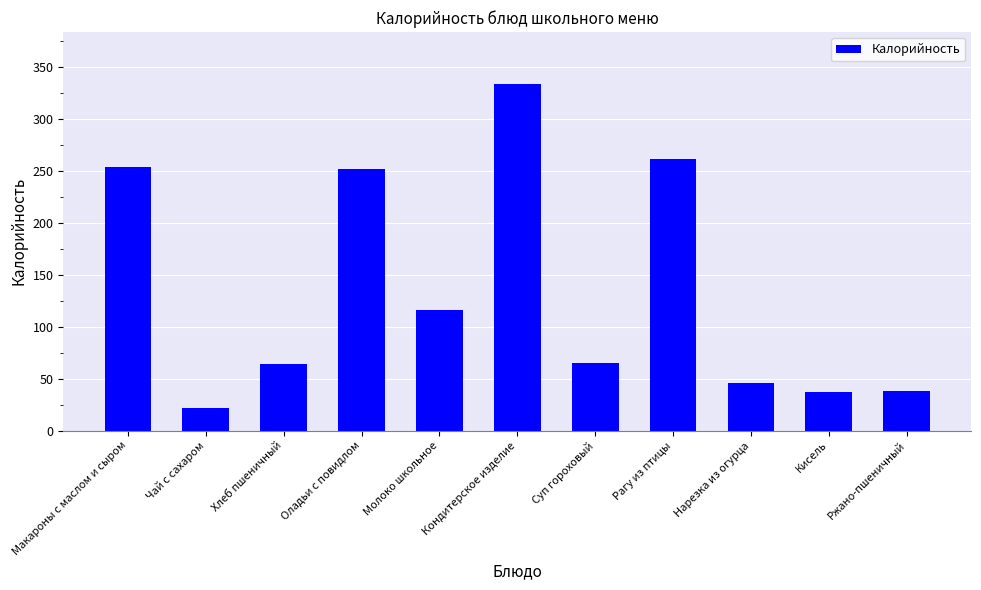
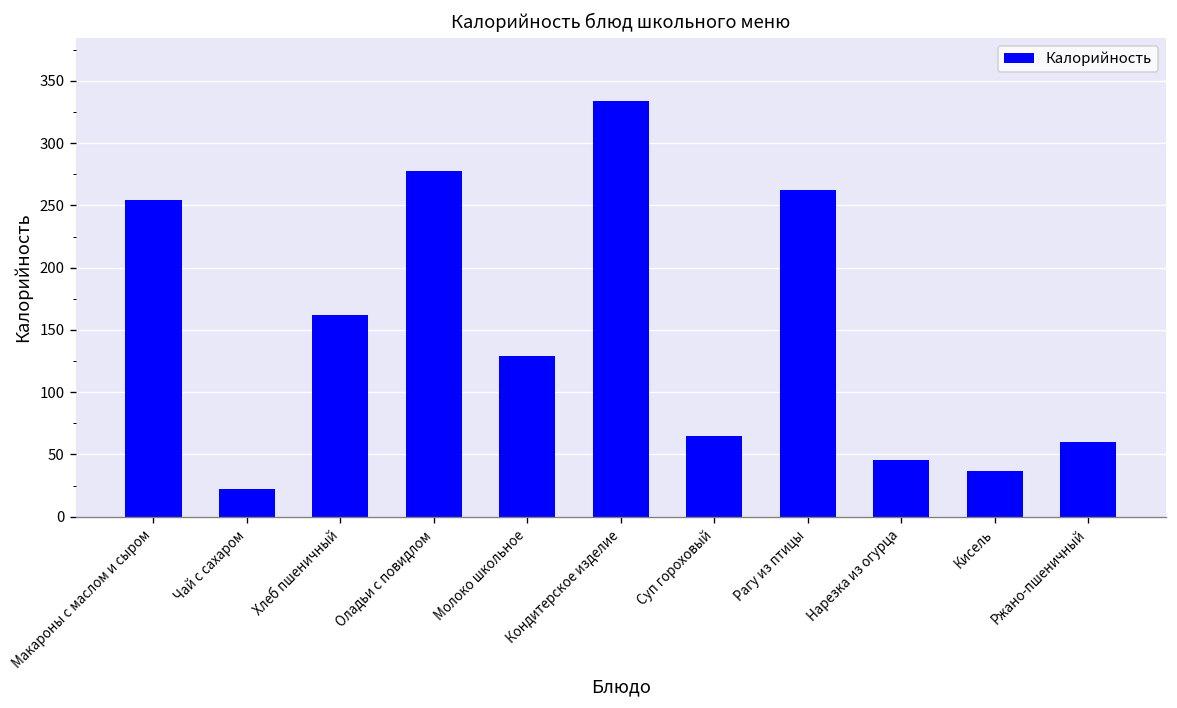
  {
    "Макароны с маслом и сыром": 254,
    "Чай с сахаром": 22,
-   "Хлеб пшеничный": 64,
-   "Оладьи с повидлом": 252,
-   "Молоко школьное": 116,
+   "Хлеб пшеничный": 162,
+   "Оладьи с повидлом": 278,
+   "Молоко школьное": 129,
    "Кондитерское изделие": 334,
    "Суп гороховый": 65,
    "Рагу из птицы": 262,
    "Нарезка из огурца": 46,
    "Кисель": 37,
-   "Ржано-пшеничный": 38
+   "Ржано-пшеничный": 60
  }
